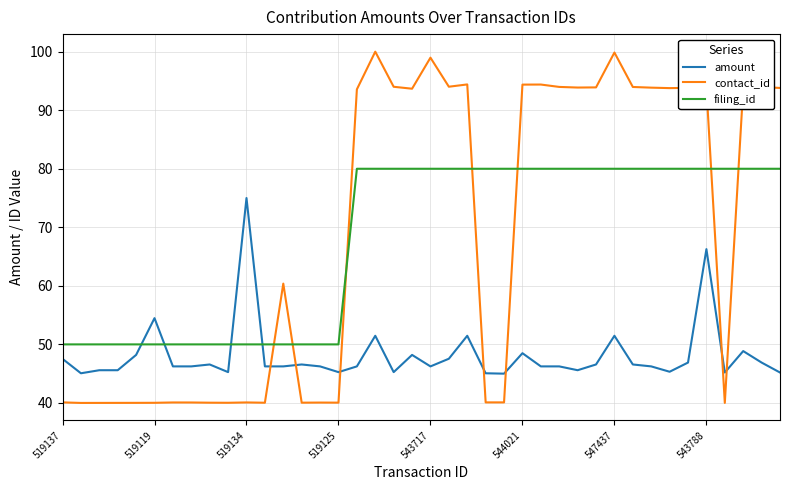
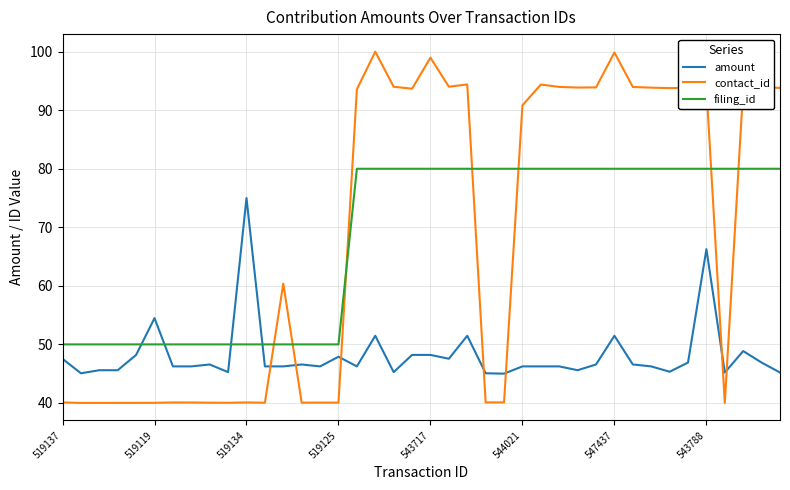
  {
    "amount": {
      "519137": 48,
      "519119": 54,
      "519134": 75,
-     "519125": 45,
-     "543717": 46,
-     "544021": 48,
+     "519125": 48,
+     "543717": 48,
+     "544021": 46,
      "547437": 51,
      "543788": 66
    },
    "contact_id": {
      "519137": 40,
      "519119": 40,
      "519134": 40,
      "519125": 40,
      "543717": 99,
-     "544021": 94,
+     "544021": 91,
      "547437": 100
    },
    "filing_id": {
      "519137": 50,
      "519119": 50,
      "519134": 50,
      "519125": 50,
      "543717": 80,
      "544021": 80,
      "547437": 80,
      "543788": 80
    }
  }
